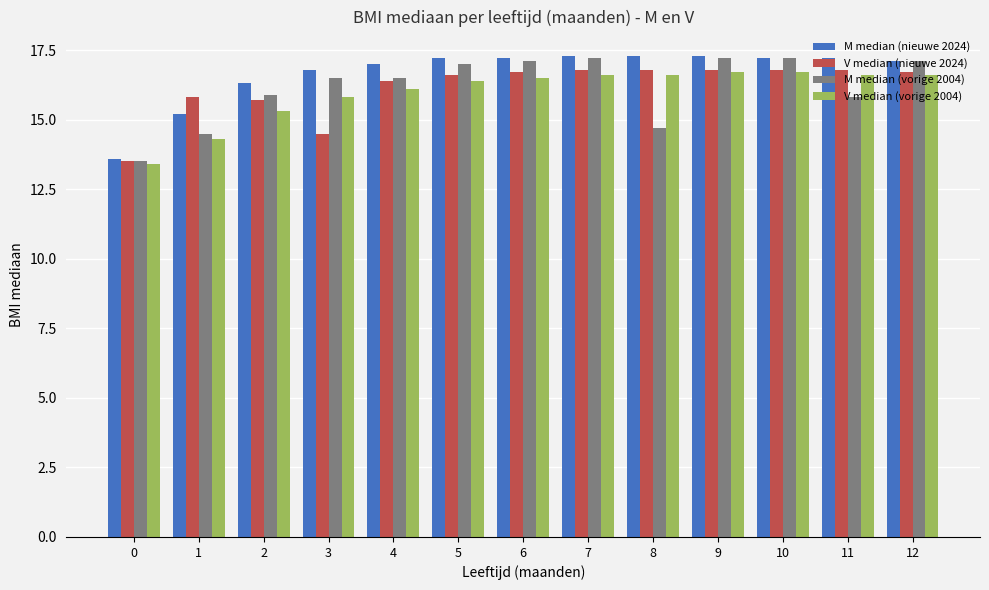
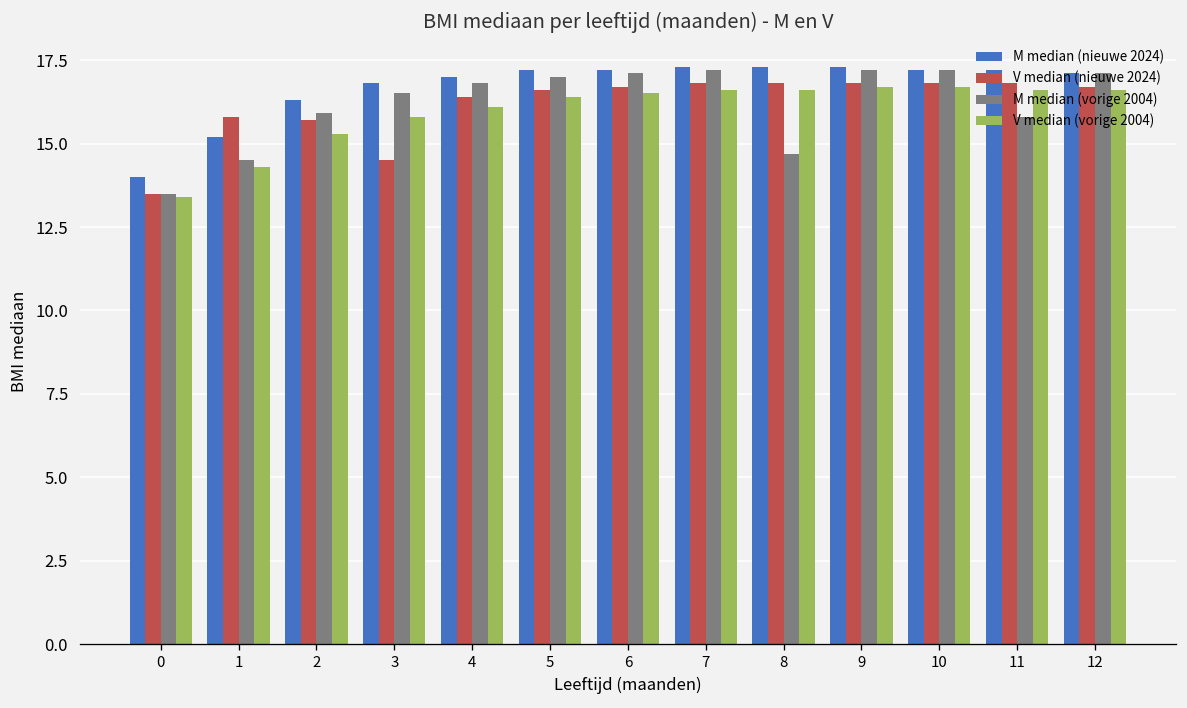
  {
    "M median (nieuwe 2024)": {
-     "0": 13.6,
+     "0": 14.0,
      "1": 15.2,
      "2": 16.3,
      "3": 16.8,
      "4": 17.0,
      "5": 17.2,
      "6": 17.2,
      "7": 17.3,
      "8": 17.3,
      "9": 17.3,
      "10": 17.2,
      "11": 17.2,
      "12": 17.1
    },
    "V median (nieuwe 2024)": {
      "0": 13.5,
      "1": 15.8,
      "2": 15.7,
      "3": 14.5,
      "4": 16.4,
      "5": 16.6,
      "6": 16.7,
      "7": 16.8,
      "8": 16.8,
      "9": 16.8,
      "10": 16.8,
      "11": 16.8,
      "12": 16.7
    },
    "M median (vorige 2004)": {
      "0": 13.5,
      "1": 14.5,
      "2": 15.9,
      "3": 16.5,
-     "4": 16.5,
+     "4": 16.8,
      "5": 17.0,
      "6": 17.1,
      "7": 17.2,
      "8": 14.7,
      "9": 17.2,
      "10": 17.2,
      "11": 15.8,
      "12": 17.1
    },
    "V median (vorige 2004)": {
      "0": 13.4,
      "1": 14.3,
      "2": 15.3,
      "3": 15.8,
      "4": 16.1,
      "5": 16.4,
      "6": 16.5,
      "7": 16.6,
      "8": 16.6,
      "9": 16.7,
      "10": 16.7,
      "11": 16.6,
      "12": 16.6
    }
  }
